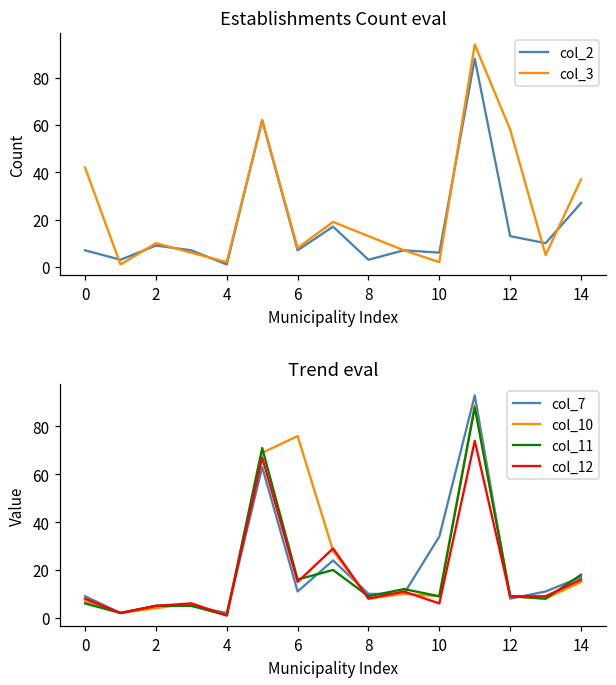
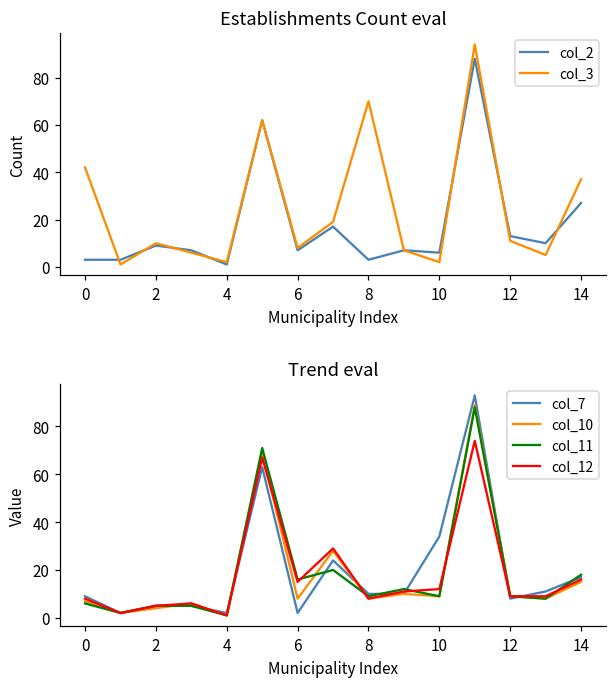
  {
    "Establishments Count eval": {
      "col_2": {
-       "0": 7,
+       "0": 3,
        "8": 3,
        "10": 6,
        "12": 13,
        "14": 27
      },
      "col_3": {
        "0": 42,
-       "8": 13,
+       "8": 70,
        "10": 2,
-       "12": 58,
+       "12": 11,
        "14": 37
      }
    },
    "Trend eval": {
      "col_7": {
-       "6": 11,
+       "6": 2,
        "10": 34
      },
      "col_10": {
-       "6": 76
+       "6": 8
      },
      "col_12": {
-       "10": 6
+       "10": 12
      }
    }
  }
